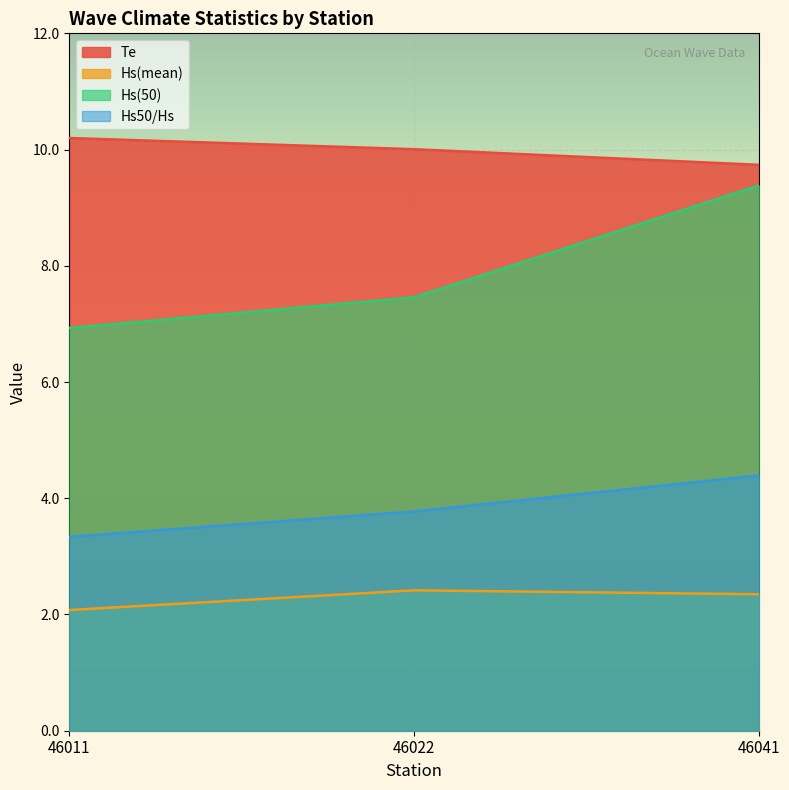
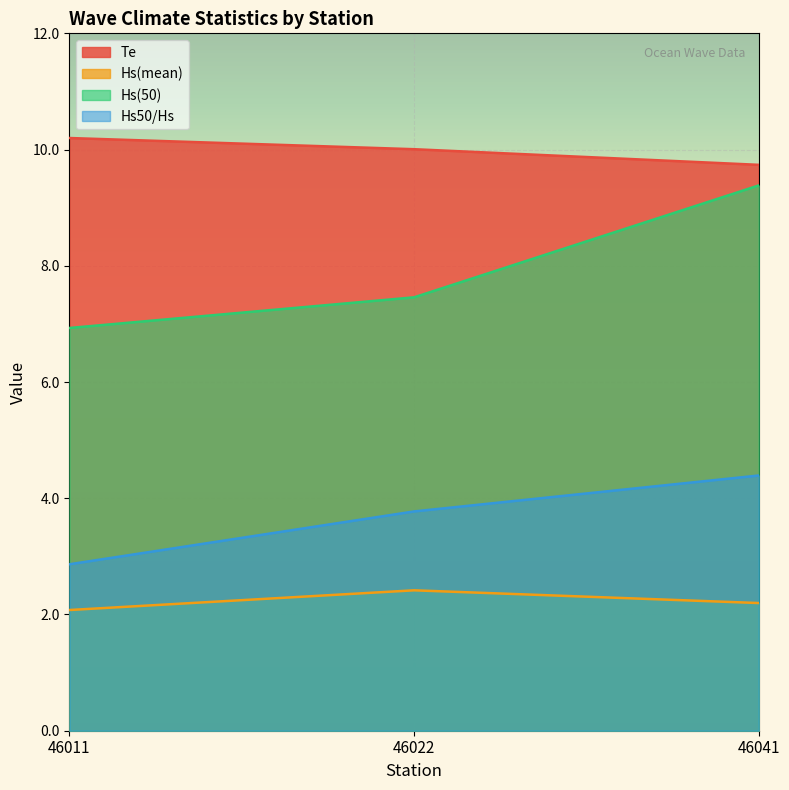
  {
    "Te": {
      "46011": 10.2,
      "46022": 10.0,
      "46041": 9.7
    },
    "Hs(mean)": {
      "46011": 2.1,
      "46022": 2.4,
-     "46041": 2.3
+     "46041": 2.2
    },
    "Hs(50)": {
      "46011": 6.9,
      "46022": 7.5,
      "46041": 9.4
    },
    "Hs50/Hs": {
-     "46011": 3.3,
+     "46011": 2.9,
      "46022": 3.8,
      "46041": 4.4
    }
  }
